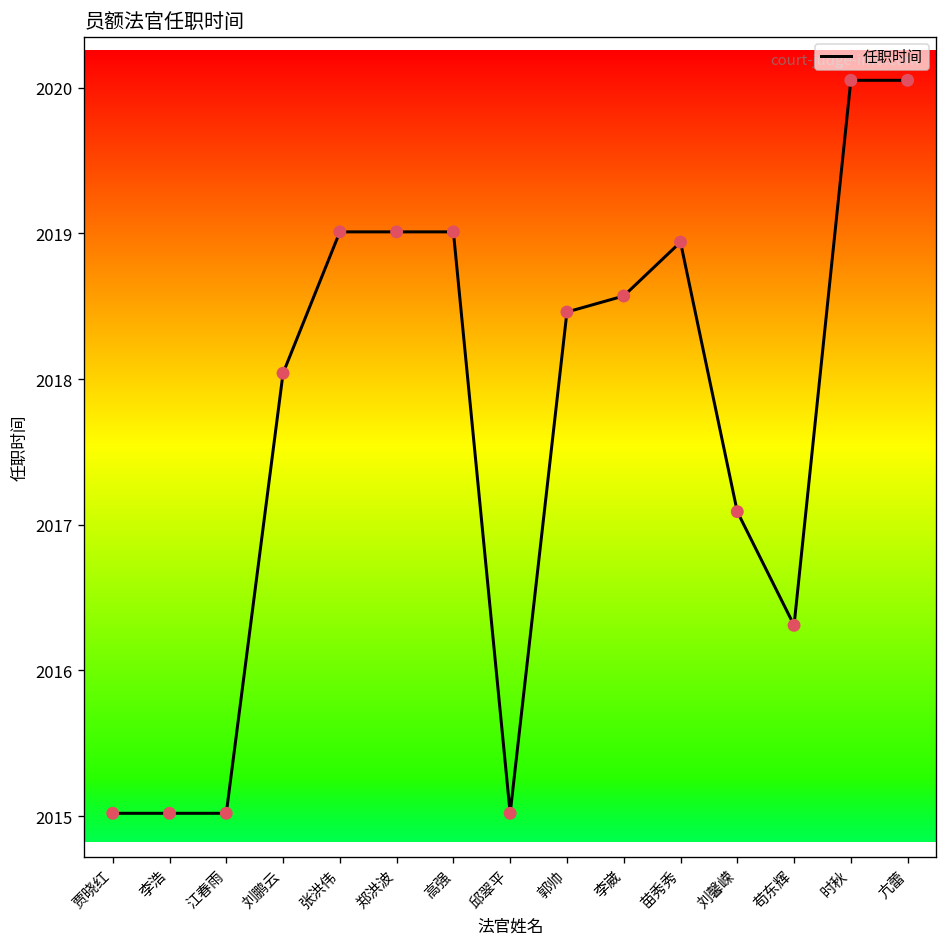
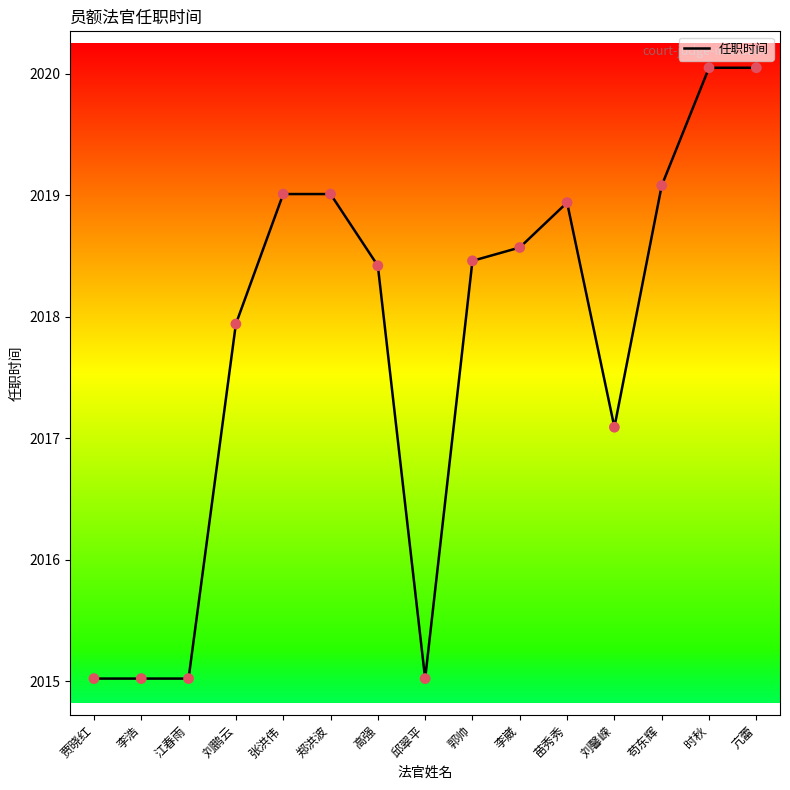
  {
    "贾晓红": 2015.02,
    "李浩": 2015.02,
    "江春雨": 2015.02,
-   "刘鹏云": 2018.04,
+   "刘鹏云": 2017.94,
    "张洪伟": 2019.01,
    "郑洪波": 2019.01,
-   "高强": 2019.01,
+   "高强": 2018.42,
    "邱翠平": 2015.02,
    "郭帅": 2018.46,
    "李崴": 2018.57,
    "苗秀秀": 2018.94,
    "刘馨嵘": 2017.09,
-   "苟东辉": 2016.31,
+   "苟东辉": 2019.08,
    "时秋": 2020.05,
    "亢蕾": 2020.05
  }
